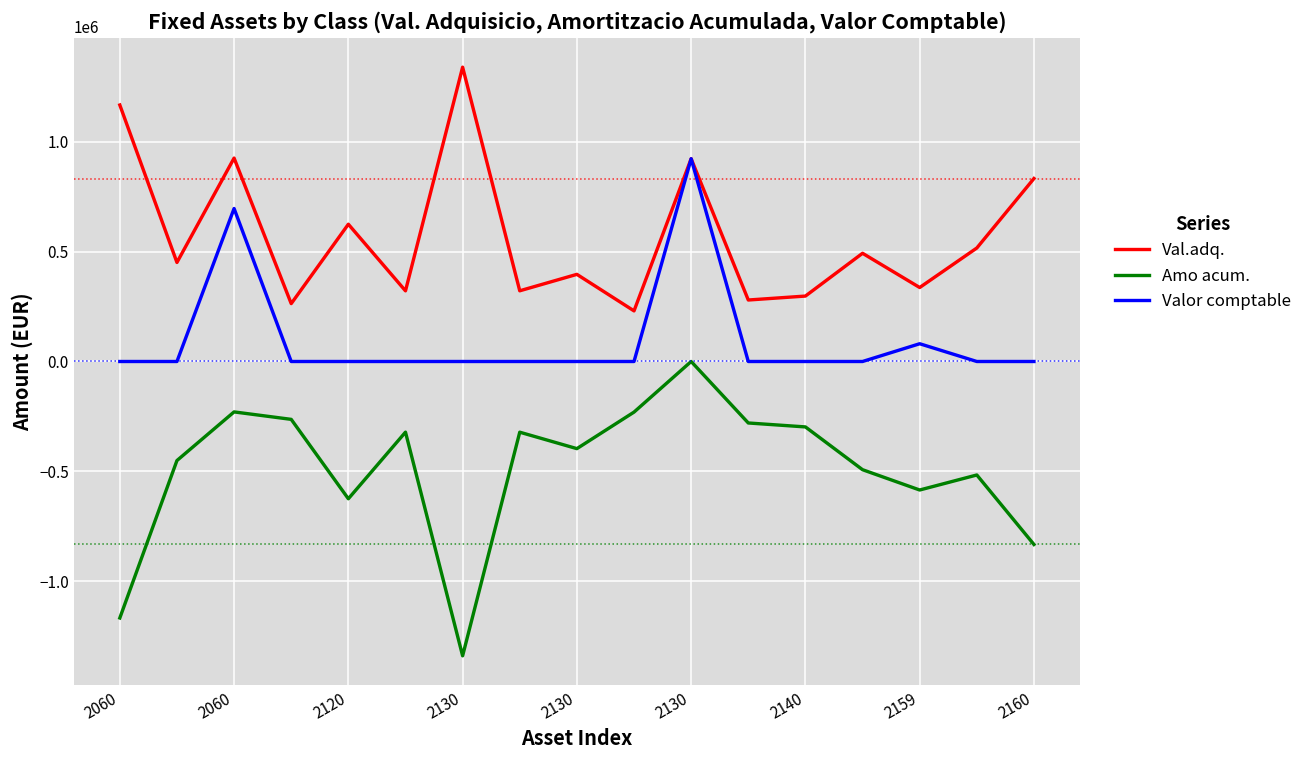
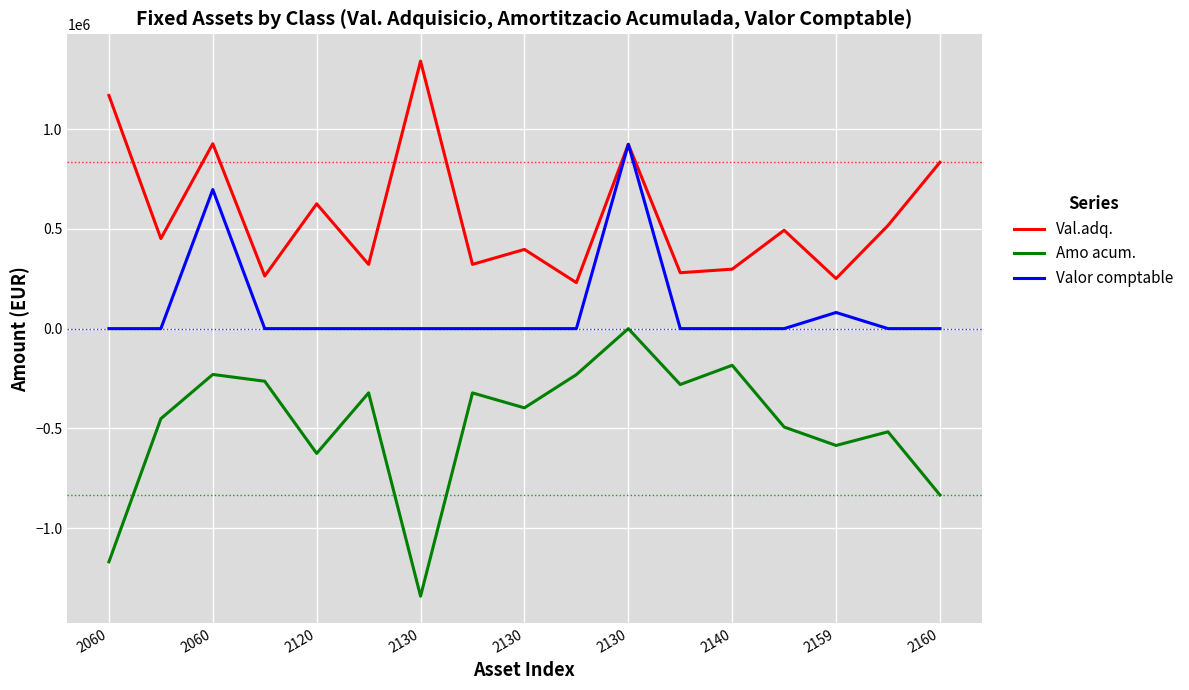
  {
    "Val.adq.": {
      "2140": 300000,
-     "2159": 340000
+     "2159": 250000
    },
    "Amo acum.": {
-     "2140": -300000,
+     "2140": -180000,
      "2159": -590000
    },
    "Valor comptable": {
      "2140": 0,
      "2159": 80000
    }
  }
